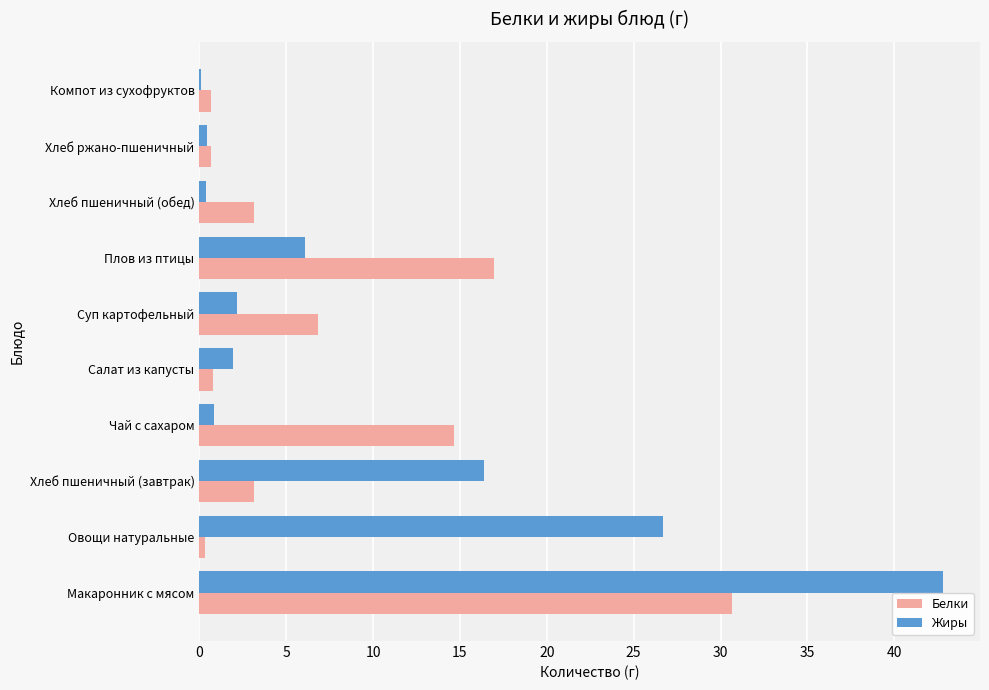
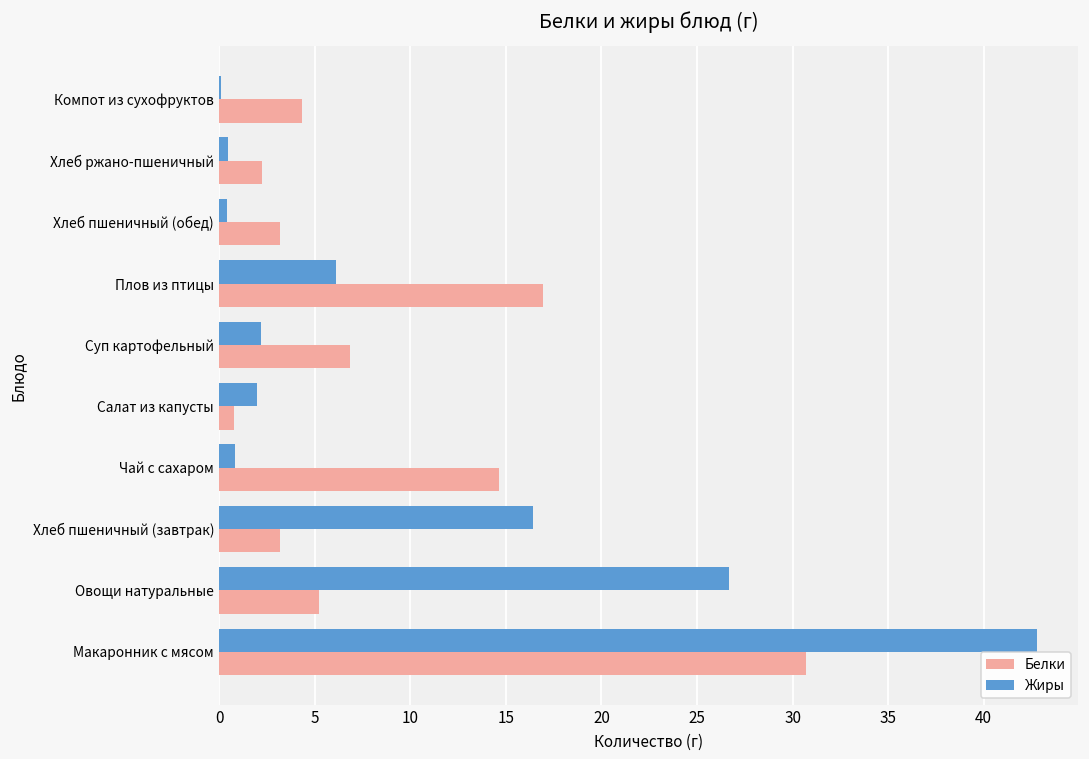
  {
    "Белки": {
-     "Компот из сухофруктов": 0.7,
-     "Хлеб ржано-пшеничный": 0.7,
+     "Компот из сухофруктов": 4.3,
+     "Хлеб ржано-пшеничный": 2.2,
      "Хлеб пшеничный (обед)": 3.2,
      "Плов из птицы": 16.9,
      "Суп картофельный": 6.8,
      "Салат из капусты": 0.8,
      "Чай с сахаром": 14.7,
      "Хлеб пшеничный (завтрак)": 3.2,
-     "Овощи натуральные": 0.3,
+     "Овощи натуральные": 5.2,
      "Макаронник с мясом": 30.7
    },
    "Жиры": {
      "Хлеб ржано-пшеничный": 0.4,
      "Хлеб пшеничный (обед)": 0.4,
      "Плов из птицы": 6.1,
      "Суп картофельный": 2.2,
      "Салат из капусты": 2.0,
      "Чай с сахаром": 0.8,
      "Хлеб пшеничный (завтрак)": 16.4,
      "Овощи натуральные": 26.7,
      "Макаронник с мясом": 42.8
    }
  }
